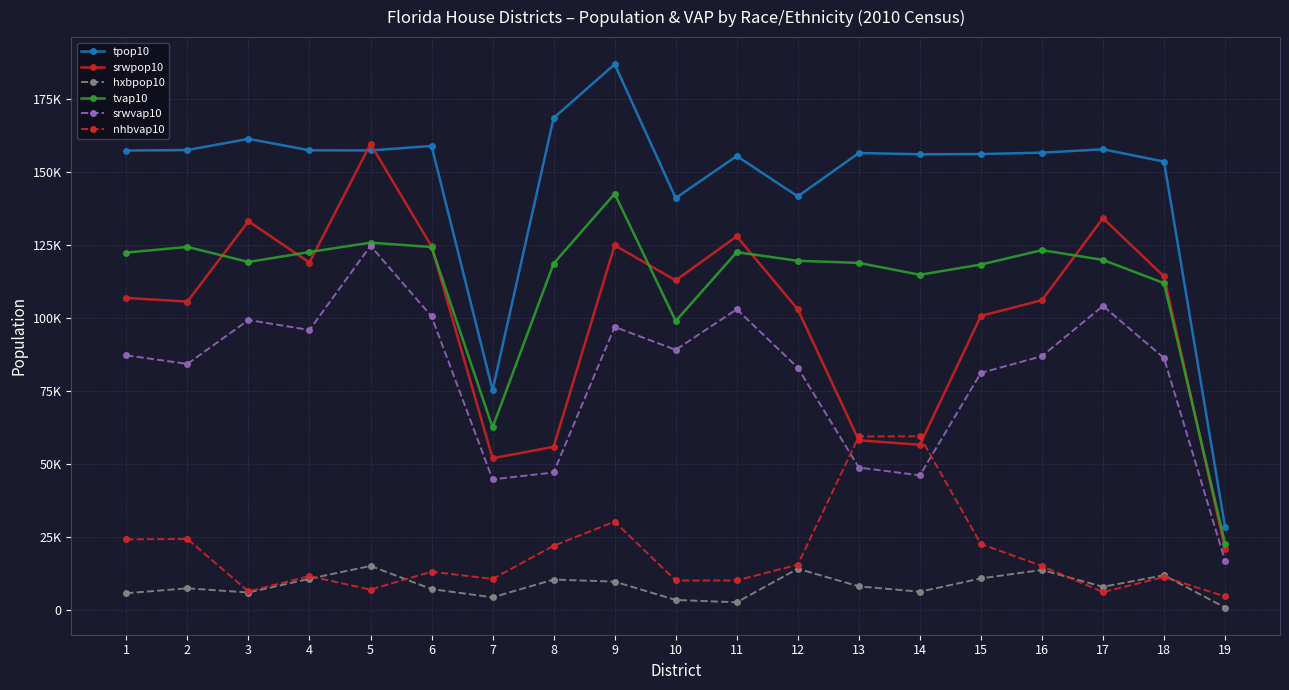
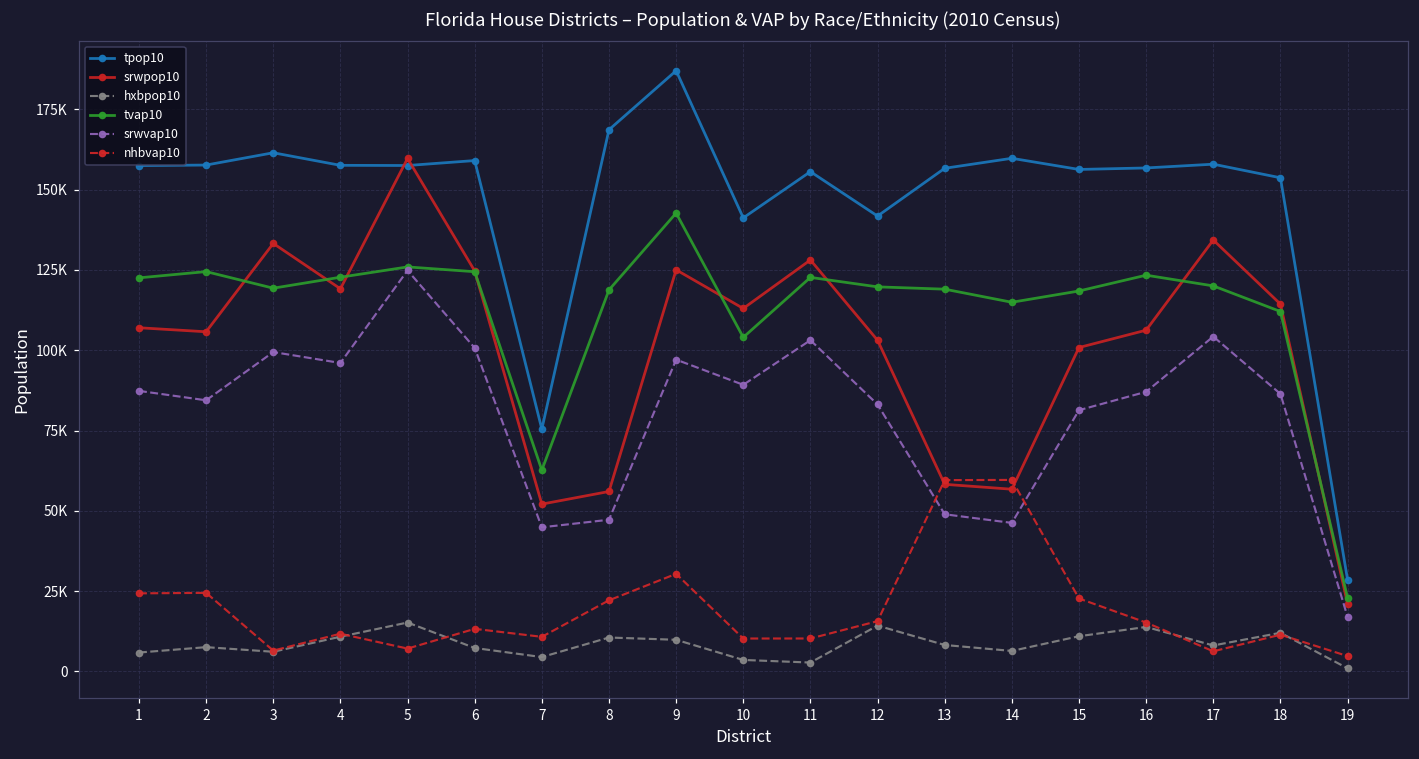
  {
    "tpop10": {
      "1": 157000,
      "2": 158000,
      "3": 161000,
      "4": 158000,
      "5": 158000,
      "6": 159000,
      "7": 75000,
      "8": 169000,
      "9": 187000,
      "10": 141000,
      "11": 156000,
      "12": 142000,
      "13": 157000,
-     "14": 156000,
+     "14": 160000,
      "15": 156000,
      "16": 157000,
      "17": 158000,
      "18": 154000,
      "19": 29000
    },
    "hxbpop10": {
      "1": 6000,
      "2": 8000,
      "4": 11000,
      "5": 15000,
      "6": 7000,
      "7": 4000,
      "8": 11000,
      "9": 10000,
      "10": 4000,
      "11": 3000,
      "12": 14000,
      "13": 8000,
      "14": 6000,
      "15": 11000,
      "16": 14000,
      "17": 8000,
      "19": 1000
    },
    "tvap10": {
      "1": 123000,
      "2": 124000,
      "3": 119000,
      "4": 123000,
      "5": 126000,
      "7": 63000,
      "8": 119000,
      "9": 143000,
-     "10": 99000,
+     "10": 104000,
      "11": 123000,
      "12": 120000,
      "13": 119000,
      "14": 115000,
      "15": 118000,
      "16": 123000,
      "17": 120000,
      "18": 112000,
      "19": 23000
    },
    "srwvap10": {
      "1": 87000,
      "2": 84000,
      "3": 99000,
      "4": 96000,
      "5": 125000,
      "6": 101000,
      "7": 45000,
      "8": 47000,
      "9": 97000,
      "10": 89000,
      "11": 103000,
      "12": 83000,
      "13": 49000,
      "14": 46000,
      "15": 81000,
      "16": 87000,
      "17": 104000,
      "18": 86000,
      "19": 17000
    }
  }
